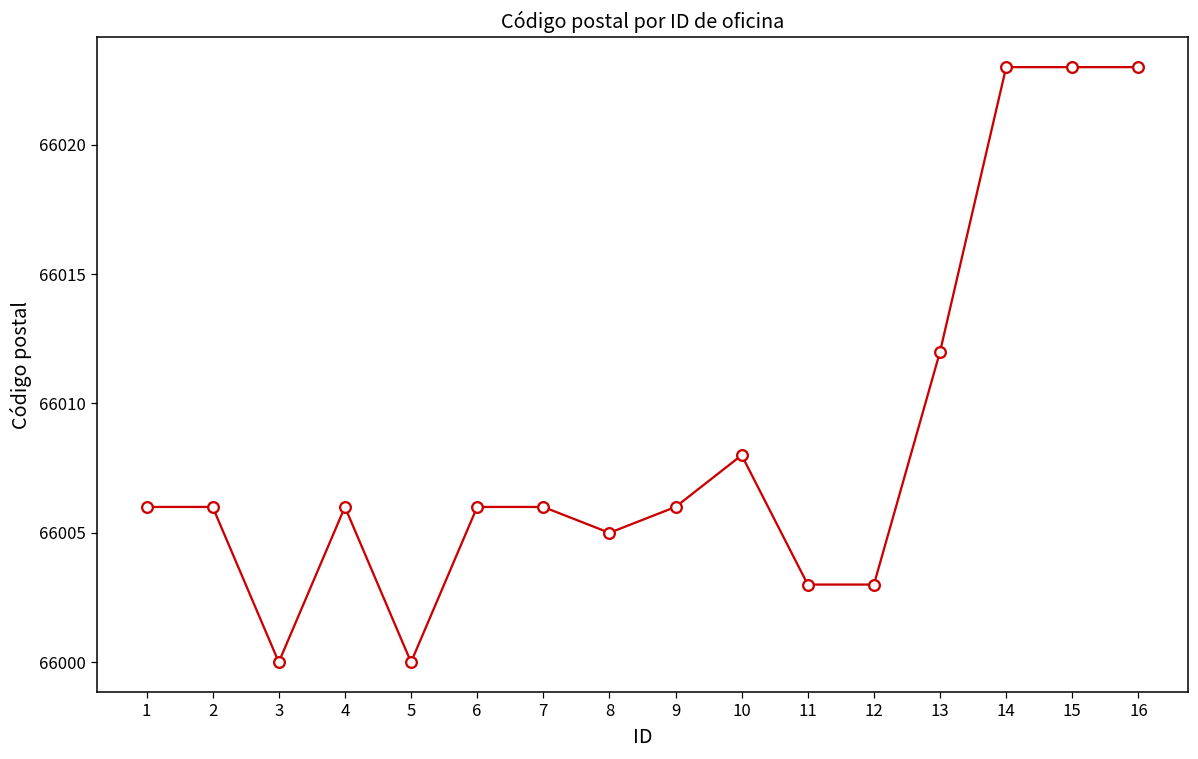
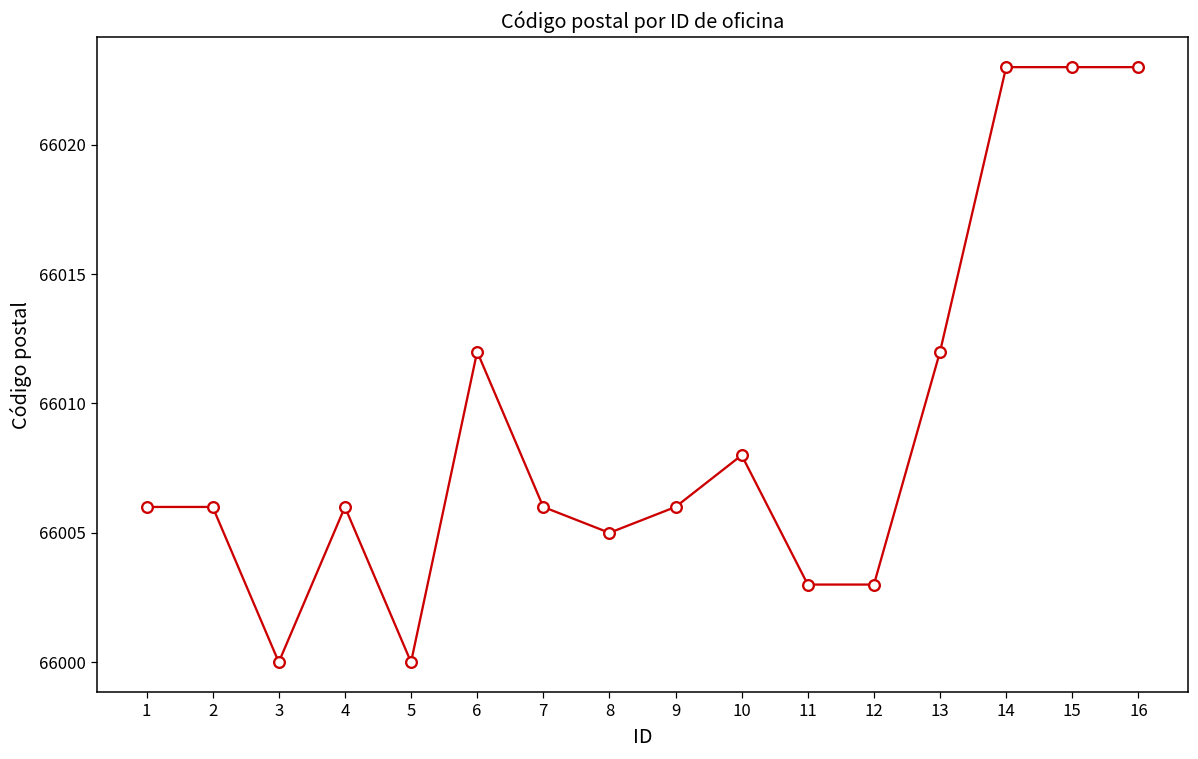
  {
    "1": 66006,
    "2": 66006,
    "3": 66000,
    "4": 66006,
    "5": 66000,
-   "6": 66006,
+   "6": 66012,
    "7": 66006,
    "8": 66005,
    "9": 66006,
    "10": 66008,
    "11": 66003,
    "12": 66003,
    "13": 66012,
    "14": 66023,
    "15": 66023,
    "16": 66023
  }
